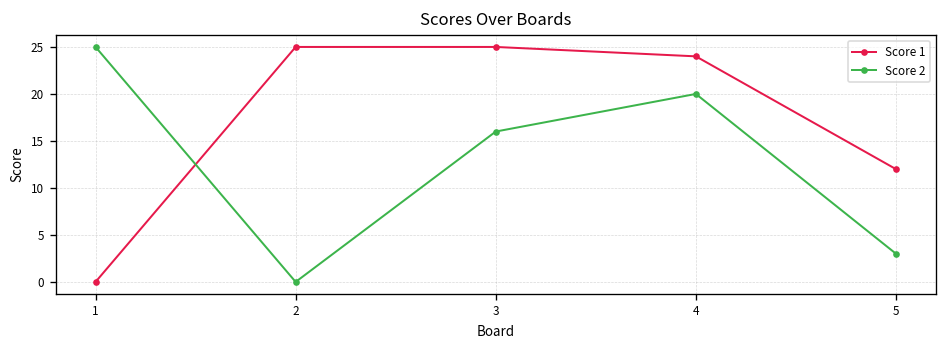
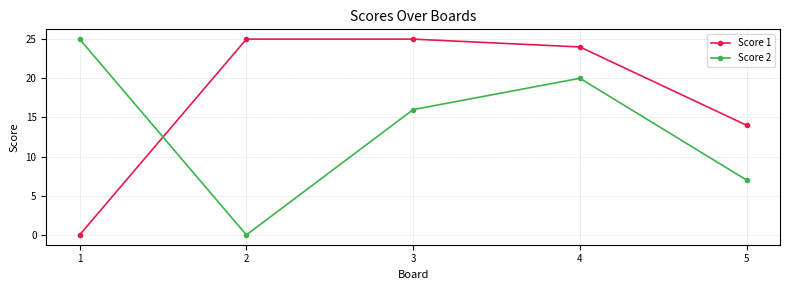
  {
    "Score 1": {
      "1": 0,
      "2": 25,
      "3": 25,
      "4": 24,
-     "5": 12
+     "5": 14
    },
    "Score 2": {
      "1": 25,
      "2": 0,
      "3": 16,
      "4": 20,
-     "5": 3
+     "5": 7
    }
  }
